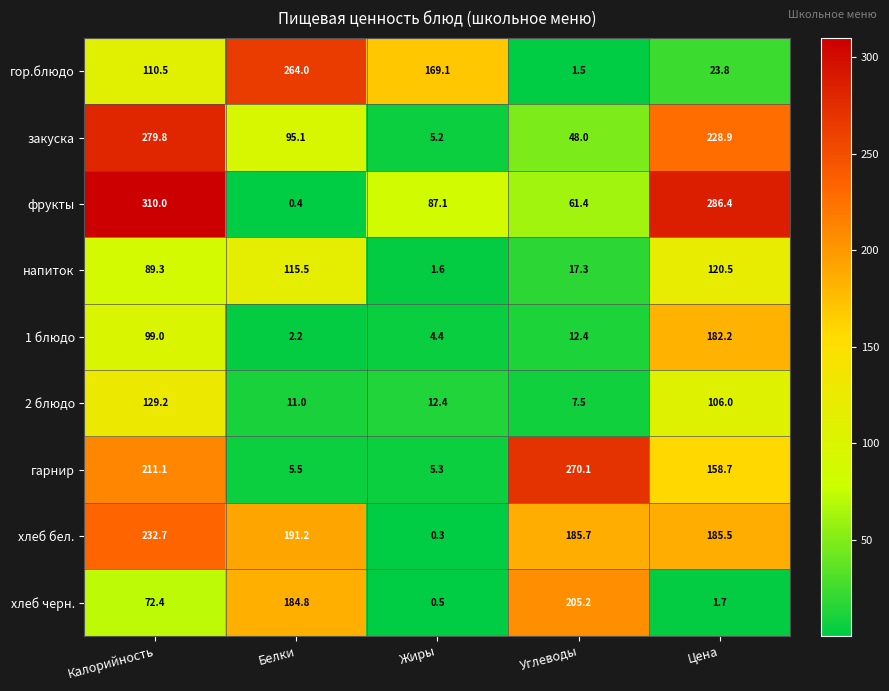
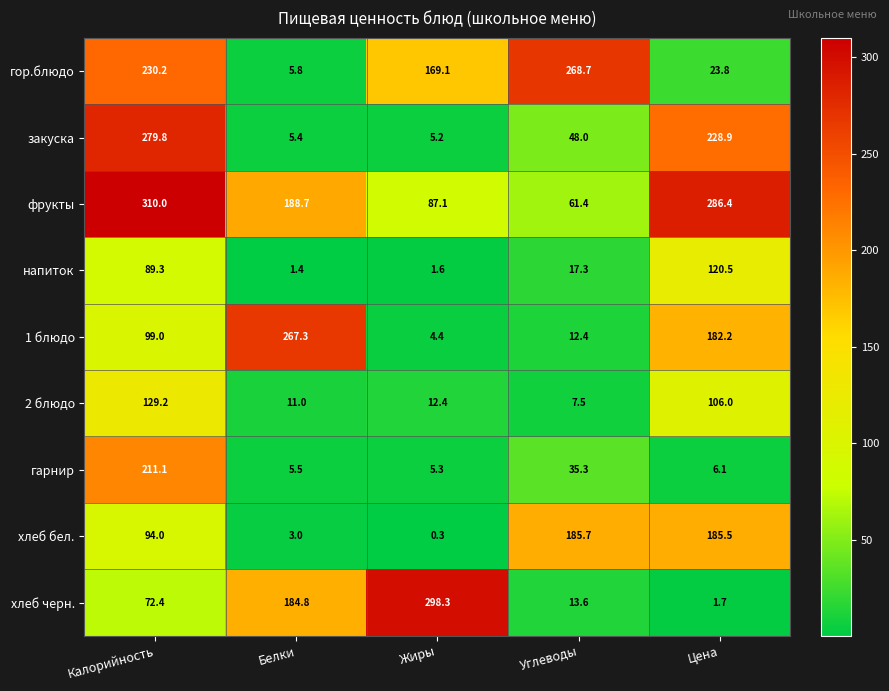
  {
    "гор.блюдо": {
-     "Калорийность": 110.5,
-     "Белки": 264.0,
+     "Калорийность": 230.2,
+     "Белки": 5.8,
      "Жиры": 169.1,
-     "Углеводы": 1.5,
+     "Углеводы": 268.7,
      "Цена": 23.8
    },
    "закуска": {
      "Калорийность": 279.8,
-     "Белки": 95.1,
+     "Белки": 5.4,
      "Жиры": 5.2,
      "Углеводы": 48.0,
      "Цена": 228.9
    },
    "фрукты": {
      "Калорийность": 310.0,
-     "Белки": 0.4,
+     "Белки": 188.7,
      "Жиры": 87.1,
      "Углеводы": 61.4,
      "Цена": 286.4
    },
    "напиток": {
      "Калорийность": 89.3,
-     "Белки": 115.5,
+     "Белки": 1.4,
      "Жиры": 1.6,
      "Углеводы": 17.3,
      "Цена": 120.5
    },
    "1 блюдо": {
      "Калорийность": 99.0,
-     "Белки": 2.2,
+     "Белки": 267.3,
      "Жиры": 4.4,
      "Углеводы": 12.4,
      "Цена": 182.2
    },
    "2 блюдо": {
      "Калорийность": 129.2,
      "Белки": 11.0,
      "Жиры": 12.4,
      "Углеводы": 7.5,
      "Цена": 106.0
    },
    "гарнир": {
      "Калорийность": 211.1,
      "Белки": 5.5,
      "Жиры": 5.3,
-     "Углеводы": 270.1,
-     "Цена": 158.7
+     "Углеводы": 35.3,
+     "Цена": 6.1
    },
    "хлеб бел.": {
-     "Калорийность": 232.7,
-     "Белки": 191.2,
+     "Калорийность": 94.0,
+     "Белки": 3.0,
      "Жиры": 0.3,
      "Углеводы": 185.7,
      "Цена": 185.5
    },
    "хлеб черн.": {
      "Калорийность": 72.4,
      "Белки": 184.8,
-     "Жиры": 0.5,
-     "Углеводы": 205.2,
+     "Жиры": 298.3,
+     "Углеводы": 13.6,
      "Цена": 1.7
    }
  }
